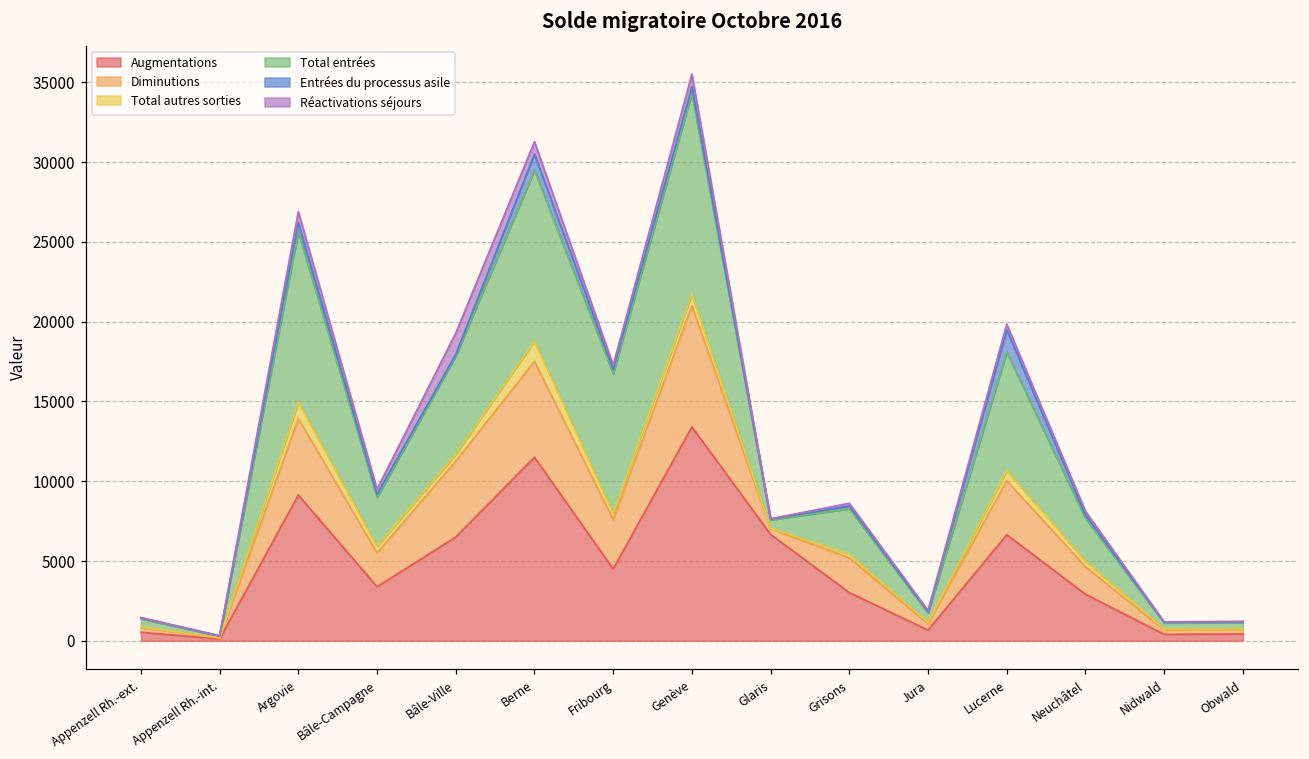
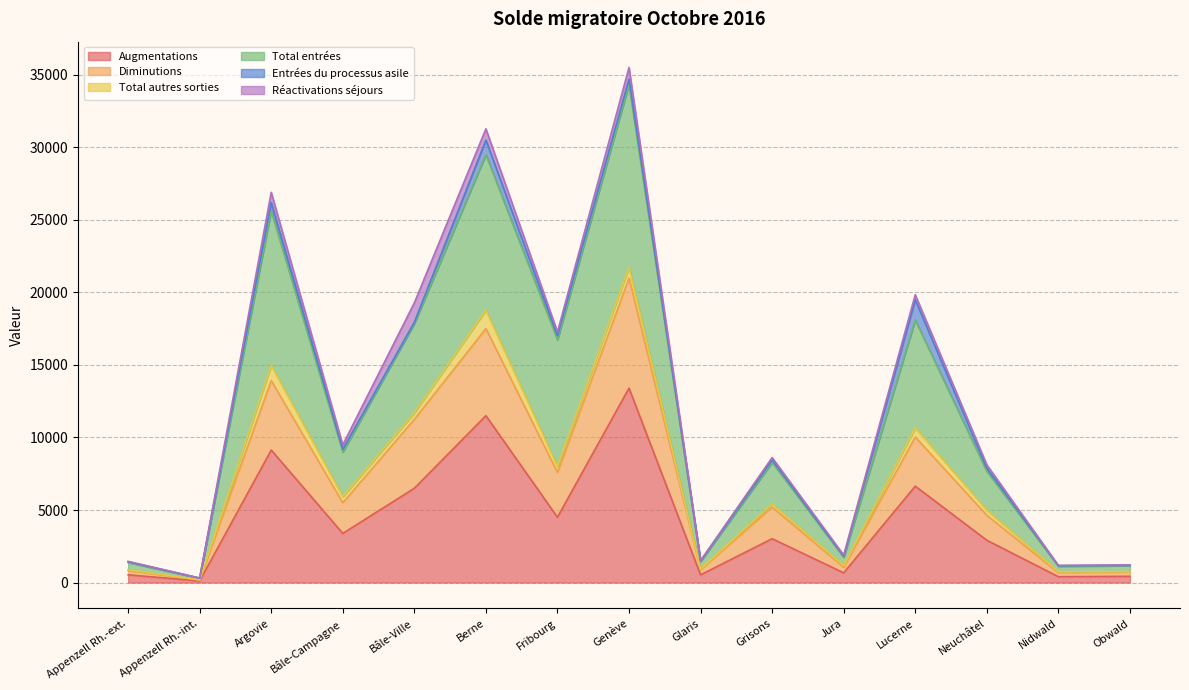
  {
    "Augmentations": {
      "Appenzell Rh.-ext.": 500,
      "Argovie": 9100,
      "Bâle-Campagne": 3400,
      "Bâle-Ville": 6500,
      "Berne": 11500,
      "Fribourg": 4500,
      "Genève": 13400,
-     "Glaris": 6700,
+     "Glaris": 500,
      "Grisons": 3000,
      "Jura": 700,
      "Lucerne": 6600,
      "Neuchâtel": 2900,
      "Nidwald": 400,
      "Obwald": 400
    },
    "Total entrées": {
      "Argovie": 10700,
      "Bâle-Campagne": 3100,
      "Berne": 10700,
      "Fribourg": 8700,
      "Genève": 12600,
      "Lucerne": 7400,
      "Neuchâtel": 2700
    },
    "Entrées du processus asile": {
      "Argovie": 600,
      "Bâle-Campagne": 200,
      "Berne": 1000,
      "Fribourg": 300,
      "Genève": 400,
      "Lucerne": 1400,
      "Neuchâtel": 200
    },
    "Réactivations séjours": {
      "Argovie": 700,
      "Bâle-Campagne": 300,
      "Bâle-Ville": 1300,
      "Berne": 800,
      "Fribourg": 300,
      "Genève": 800,
      "Lucerne": 300,
      "Neuchâtel": 200
    }
  }
